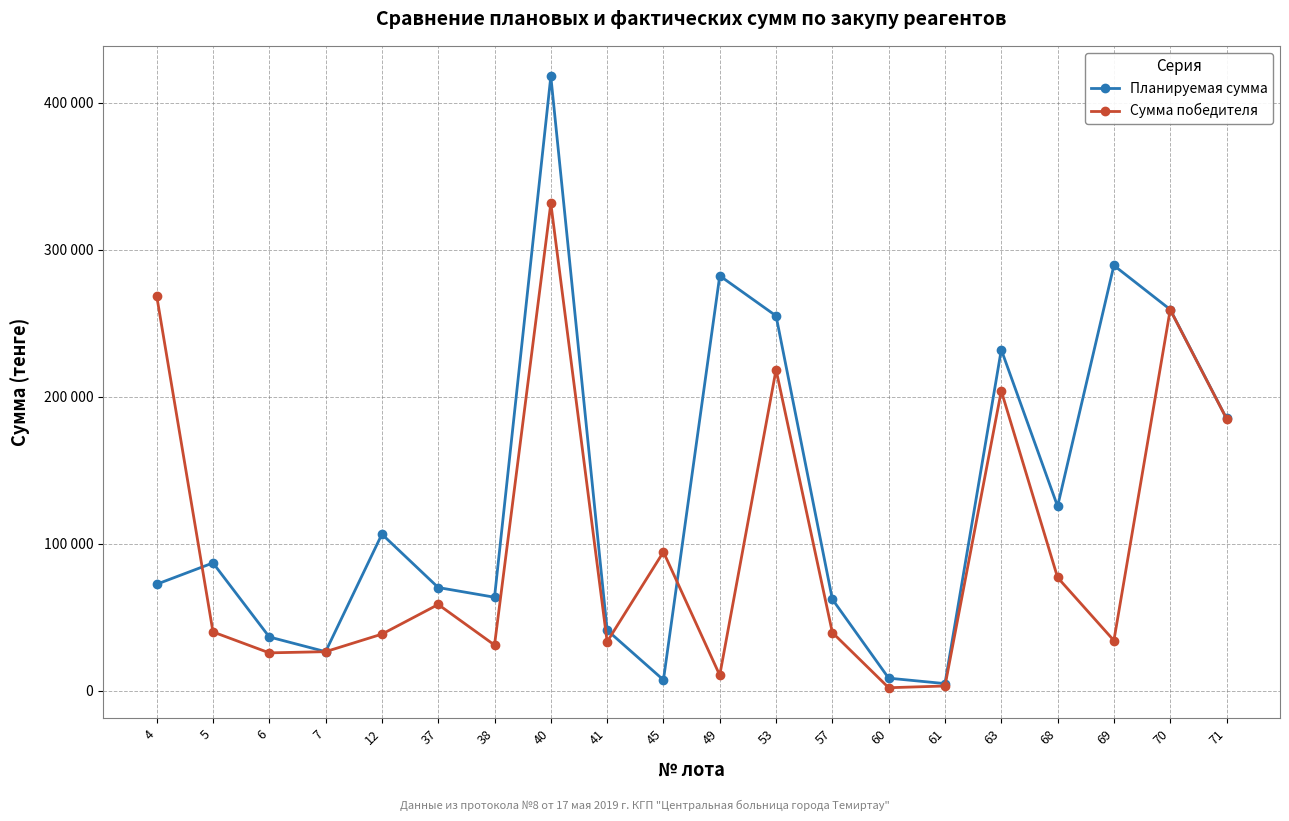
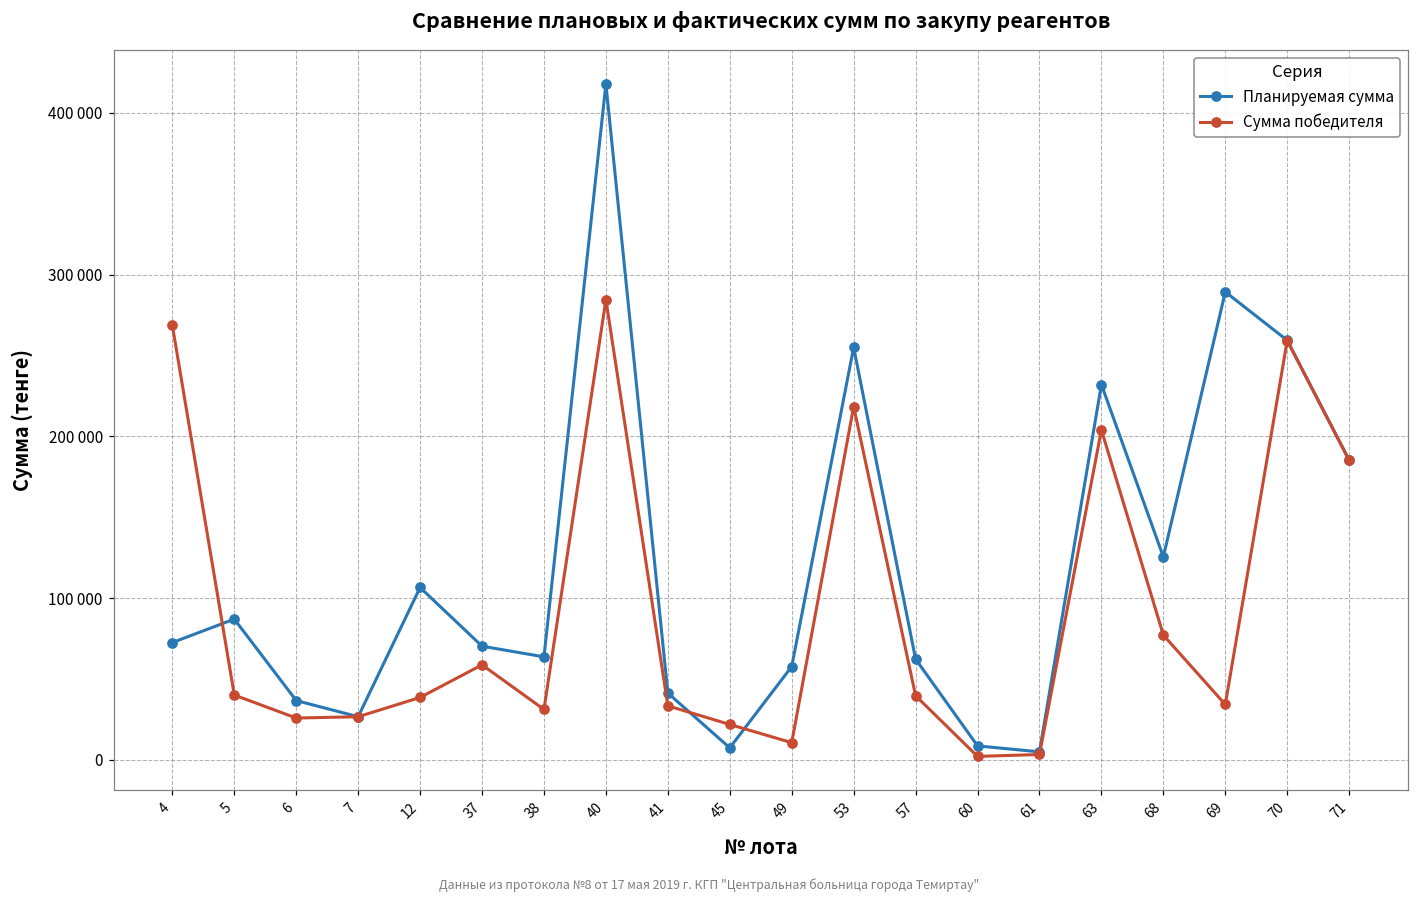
  {
    "Планируемая сумма": {
      "4": 72000,
      "5": 87000,
      "6": 37000,
      "12": 107000,
      "37": 70000,
      "38": 64000,
      "40": 418000,
      "41": 41000,
      "45": 7000,
-     "49": 282000,
+     "49": 58000,
      "53": 255000,
      "57": 62000,
      "60": 9000,
      "63": 232000,
      "68": 125000,
      "69": 289000
    },
    "Сумма победителя": {
      "4": 269000,
      "5": 40000,
      "6": 26000,
      "12": 39000,
      "37": 59000,
      "38": 31000,
-     "40": 332000,
+     "40": 285000,
      "41": 33000,
-     "45": 94000,
+     "45": 22000,
      "49": 11000,
      "53": 218000,
      "57": 40000,
      "60": 2000,
      "63": 204000,
      "68": 77000,
      "69": 34000
    }
  }
